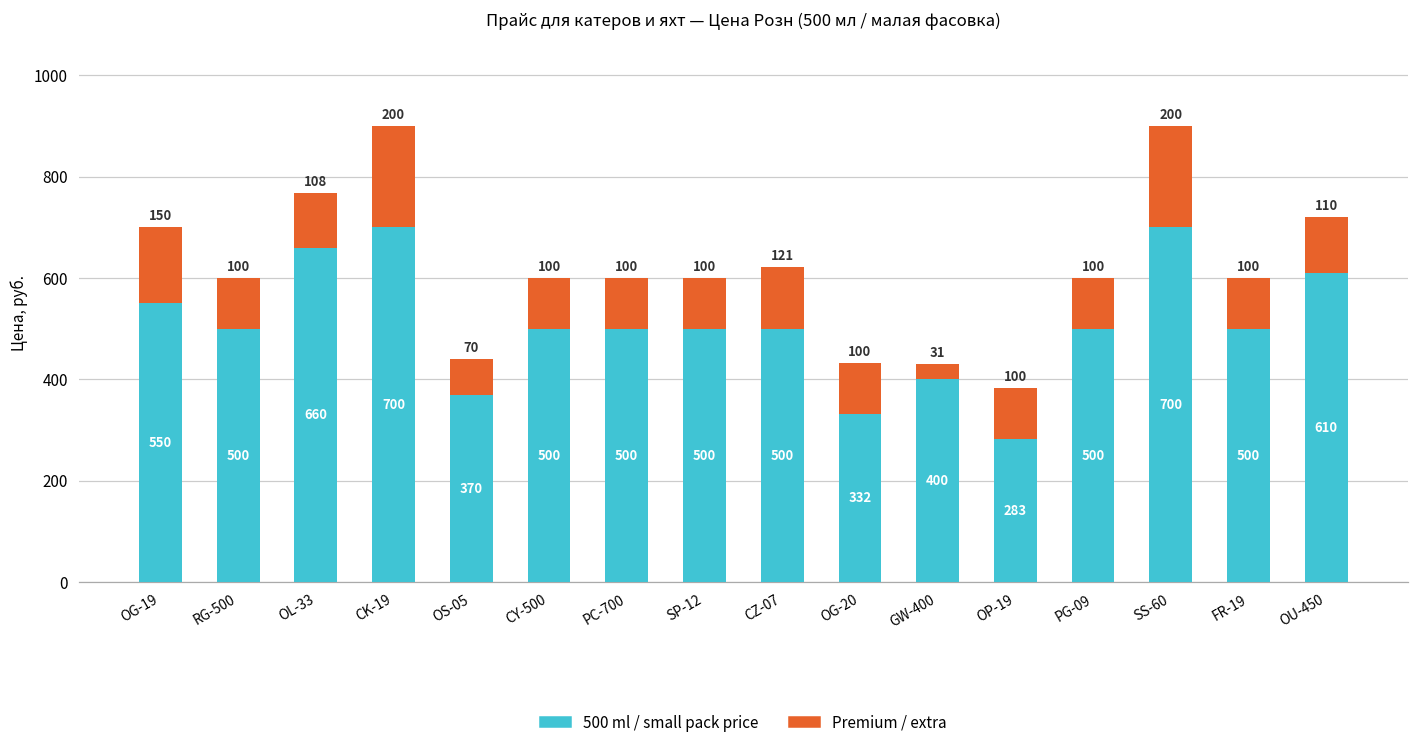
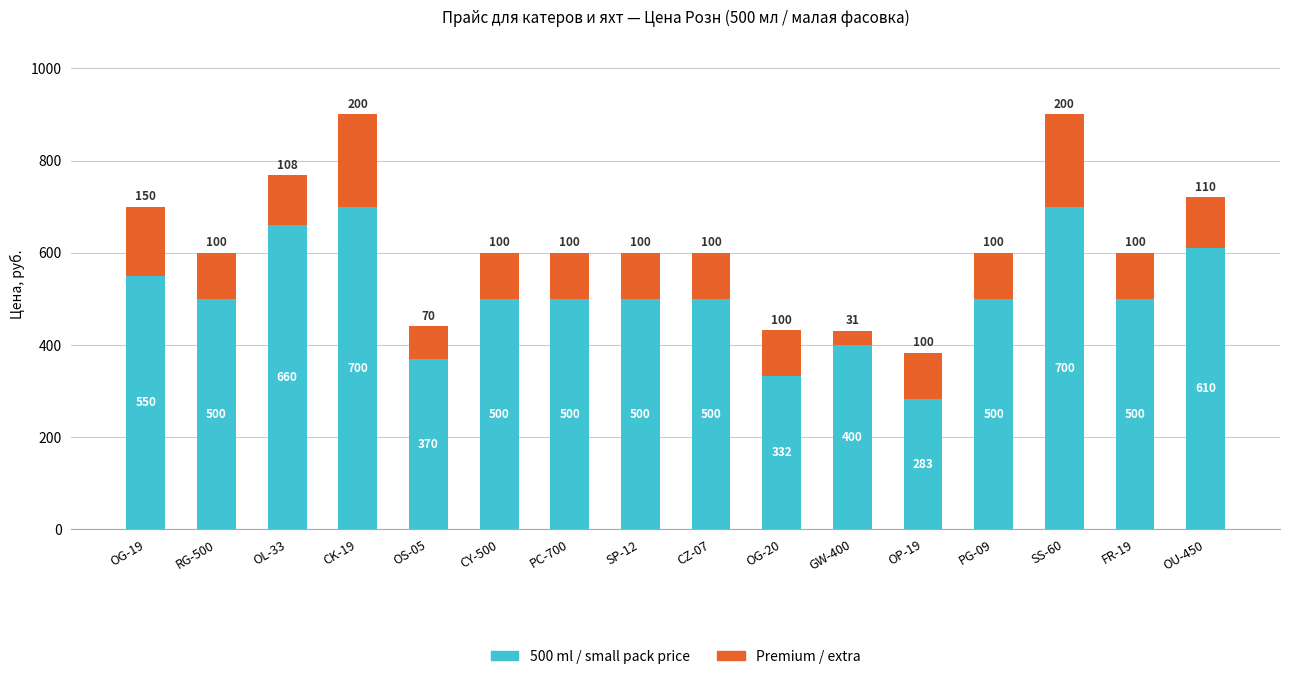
  {
    "500 ml / small pack price": {
      "OG-19": 550,
      "RG-500": 500,
      "OL-33": 660,
      "CK-19": 700,
      "OS-05": 370,
      "CY-500": 500,
      "PC-700": 500,
      "SP-12": 500,
      "CZ-07": 500,
      "OG-20": 332,
      "GW-400": 400,
      "OP-19": 283,
      "PG-09": 500,
      "SS-60": 700,
      "FR-19": 500,
      "OU-450": 610
    },
    "Premium / extra": {
      "OG-19": 150,
      "RG-500": 100,
      "OL-33": 108,
      "CK-19": 200,
      "OS-05": 70,
      "CY-500": 100,
      "PC-700": 100,
      "SP-12": 100,
-     "CZ-07": 121,
+     "CZ-07": 100,
      "OG-20": 100,
      "GW-400": 31,
      "OP-19": 100,
      "PG-09": 100,
      "SS-60": 200,
      "FR-19": 100,
      "OU-450": 110
    }
  }
